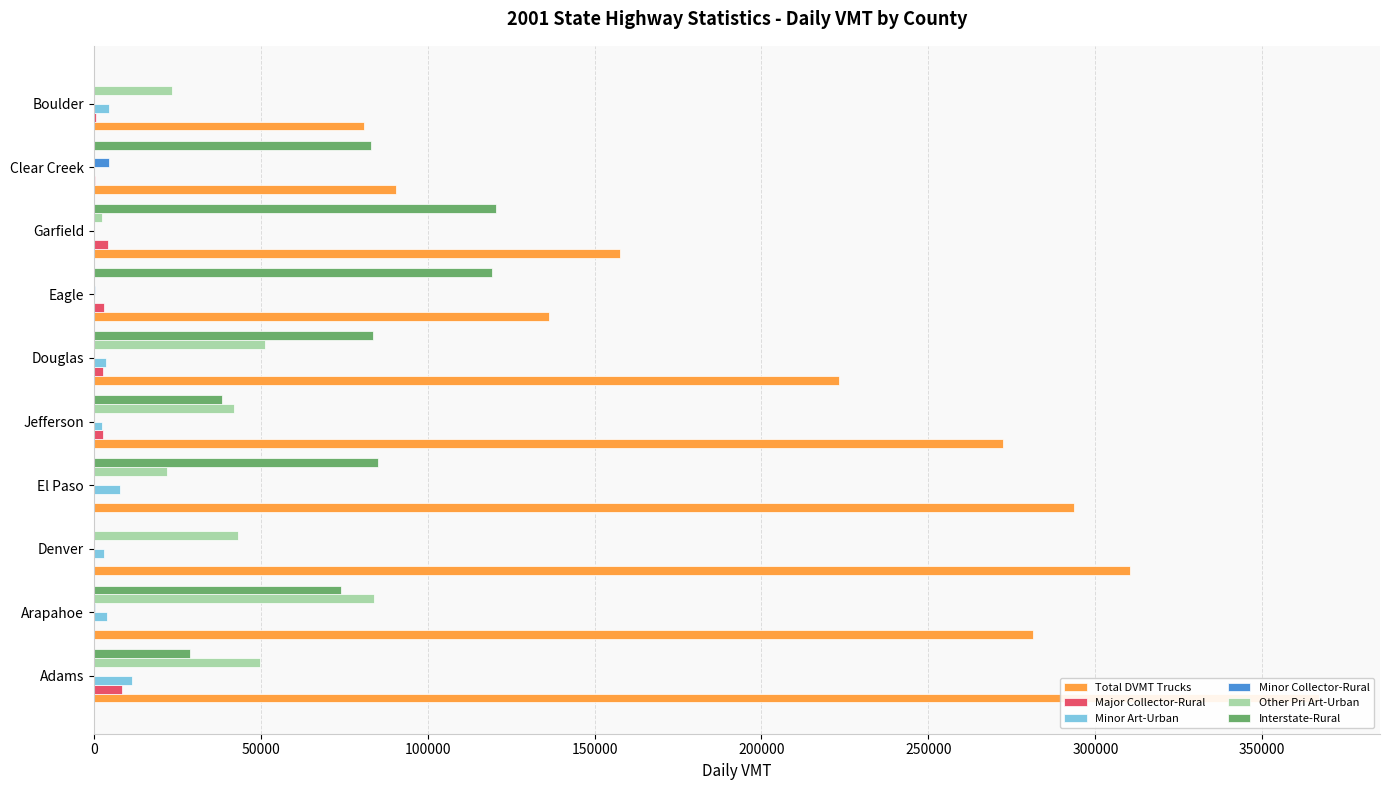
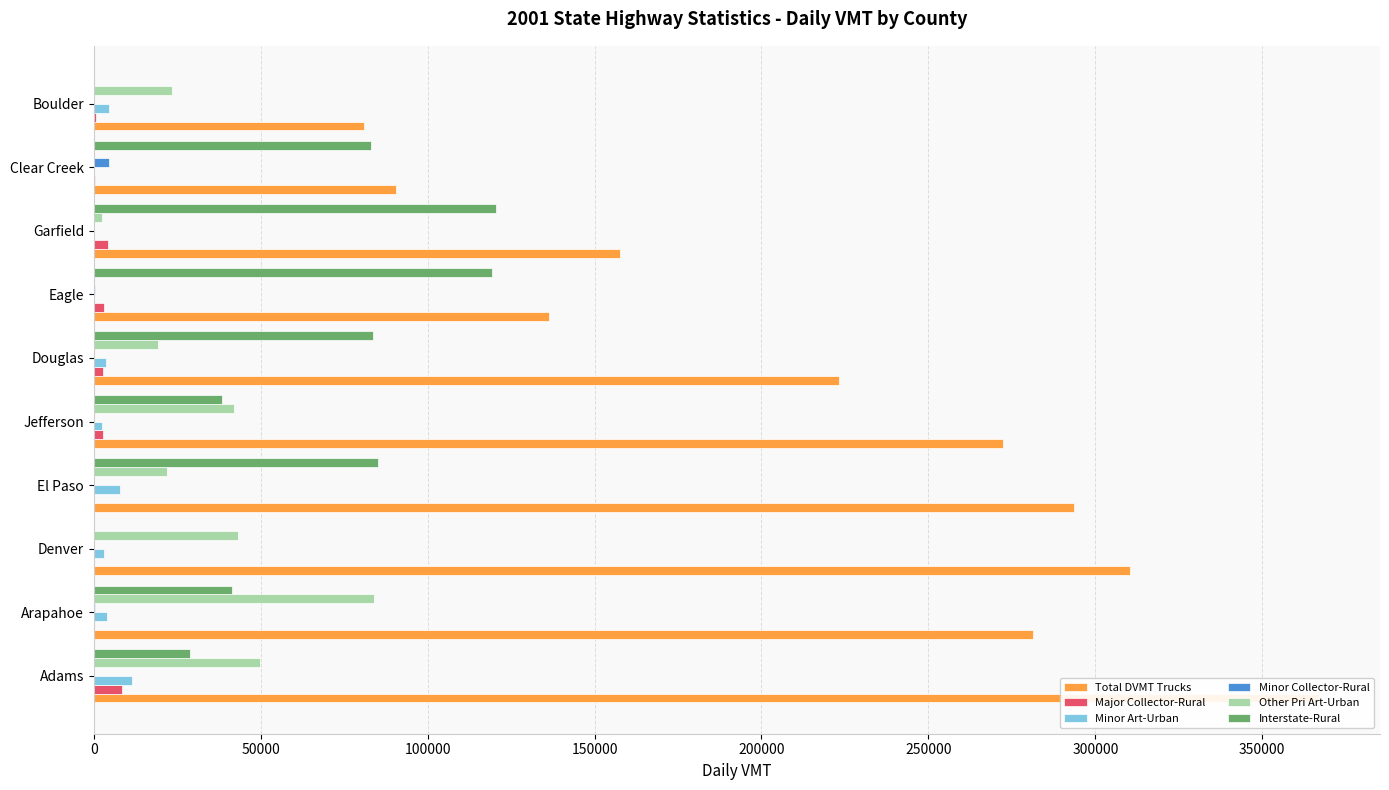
  {
    "Total DVMT Trucks": {
      "Boulder": 81000,
      "Clear Creek": 91000,
      "Garfield": 158000,
      "Eagle": 137000,
      "Douglas": 223000,
      "Jefferson": 272000,
      "El Paso": 294000,
      "Denver": 310000,
      "Arapahoe": 281000
    },
    "Major Collector-Rural": {
      "Boulder": 1000,
      "Garfield": 4000,
      "Eagle": 3000,
      "Douglas": 3000,
      "Jefferson": 3000,
      "El Paso": 0,
      "Denver": 0,
      "Adams": 8000
    },
    "Minor Art-Urban": {
      "Boulder": 5000,
      "Clear Creek": 0,
      "Garfield": 0,
      "Eagle": 0,
      "Douglas": 4000,
      "Jefferson": 2000,
      "El Paso": 8000,
      "Denver": 3000,
      "Arapahoe": 4000,
      "Adams": 12000
    },
    "Minor Collector-Rural": {
      "Clear Creek": 5000,
      "Garfield": 0,
      "Douglas": 0,
      "Denver": 0
    },
    "Other Pri Art-Urban": {
      "Boulder": 23000,
      "Clear Creek": 0,
      "Garfield": 2000,
      "Eagle": 0,
-     "Douglas": 51000,
+     "Douglas": 19000,
      "Jefferson": 42000,
      "El Paso": 22000,
      "Denver": 43000,
      "Arapahoe": 84000,
      "Adams": 50000
    },
    "Interstate-Rural": {
      "Boulder": 0,
      "Clear Creek": 83000,
      "Garfield": 121000,
      "Eagle": 119000,
      "Douglas": 84000,
      "Jefferson": 38000,
      "El Paso": 85000,
      "Denver": 0,
-     "Arapahoe": 74000,
+     "Arapahoe": 41000,
      "Adams": 29000
    }
  }
